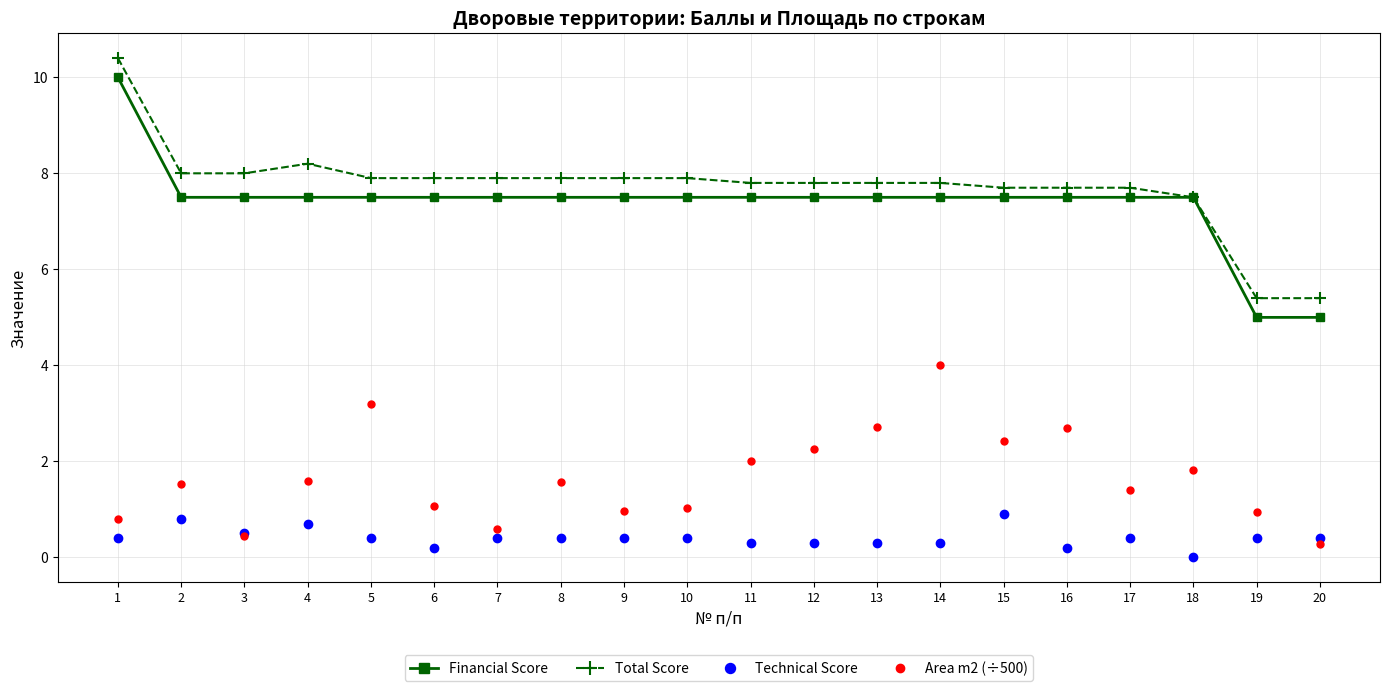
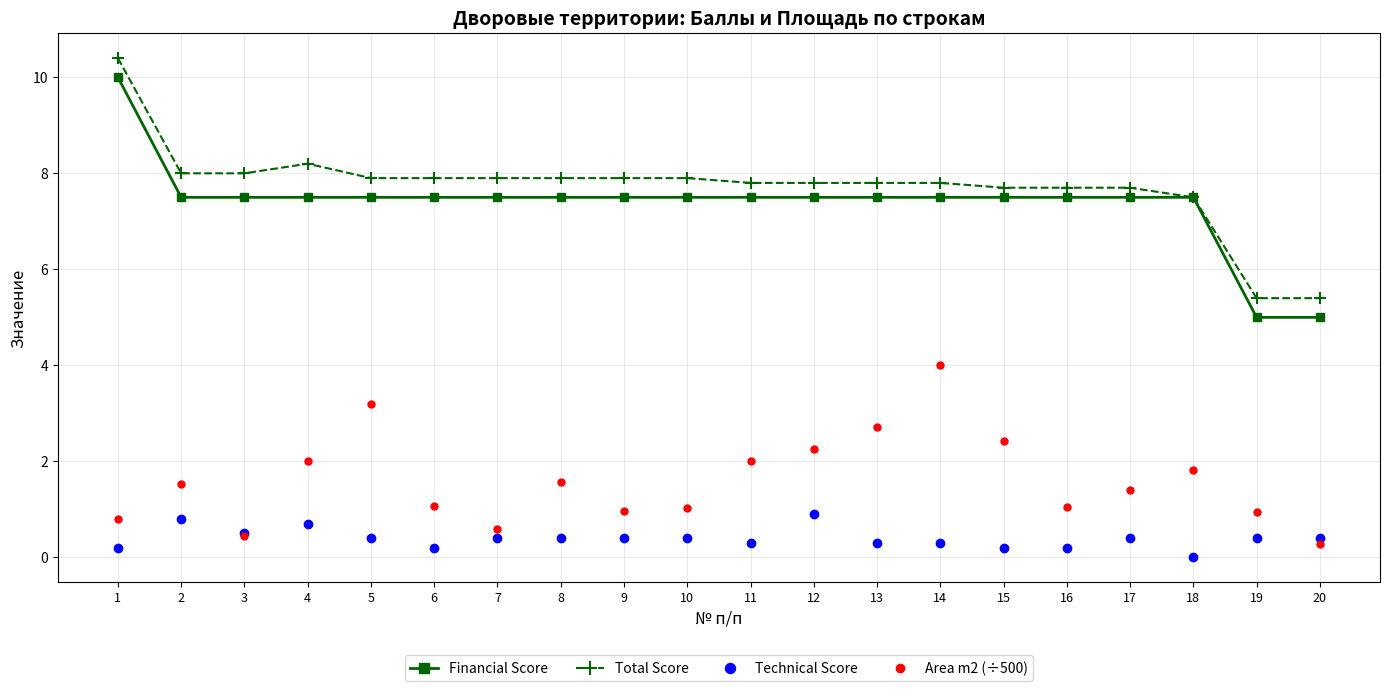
  {
    "Technical Score": {
-     "1": 0.4,
+     "1": 0.2,
      "2": 0.8,
      "4": 0.7,
      "5": 0.4,
      "6": 0.2,
      "7": 0.4,
      "8": 0.4,
      "9": 0.4,
      "10": 0.4,
      "11": 0.3,
-     "12": 0.3,
+     "12": 0.9,
      "13": 0.3,
      "14": 0.3,
-     "15": 0.9,
+     "15": 0.2,
      "16": 0.2,
      "17": 0.4,
      "18": 0.0,
      "19": 0.4,
      "20": 0.4
    },
    "Area m2 (÷500)": {
      "1": 0.8,
      "2": 1.5,
-     "4": 1.6,
+     "4": 2.0,
      "5": 3.2,
      "6": 1.1,
      "7": 0.6,
      "8": 1.6,
      "9": 1.0,
      "10": 1.0,
      "11": 2.0,
      "12": 2.3,
      "13": 2.7,
      "14": 4.0,
      "15": 2.4,
-     "16": 2.7,
+     "16": 1.1,
      "17": 1.4,
      "18": 1.8,
      "19": 1.0,
      "20": 0.3
    }
  }
